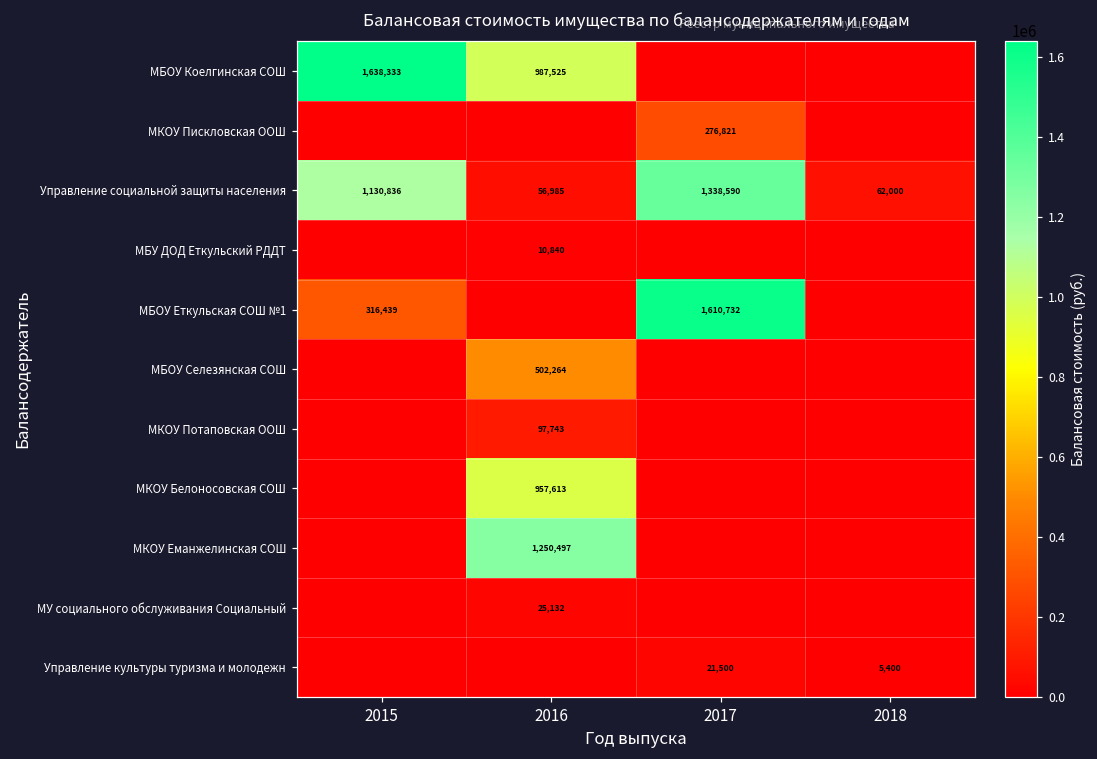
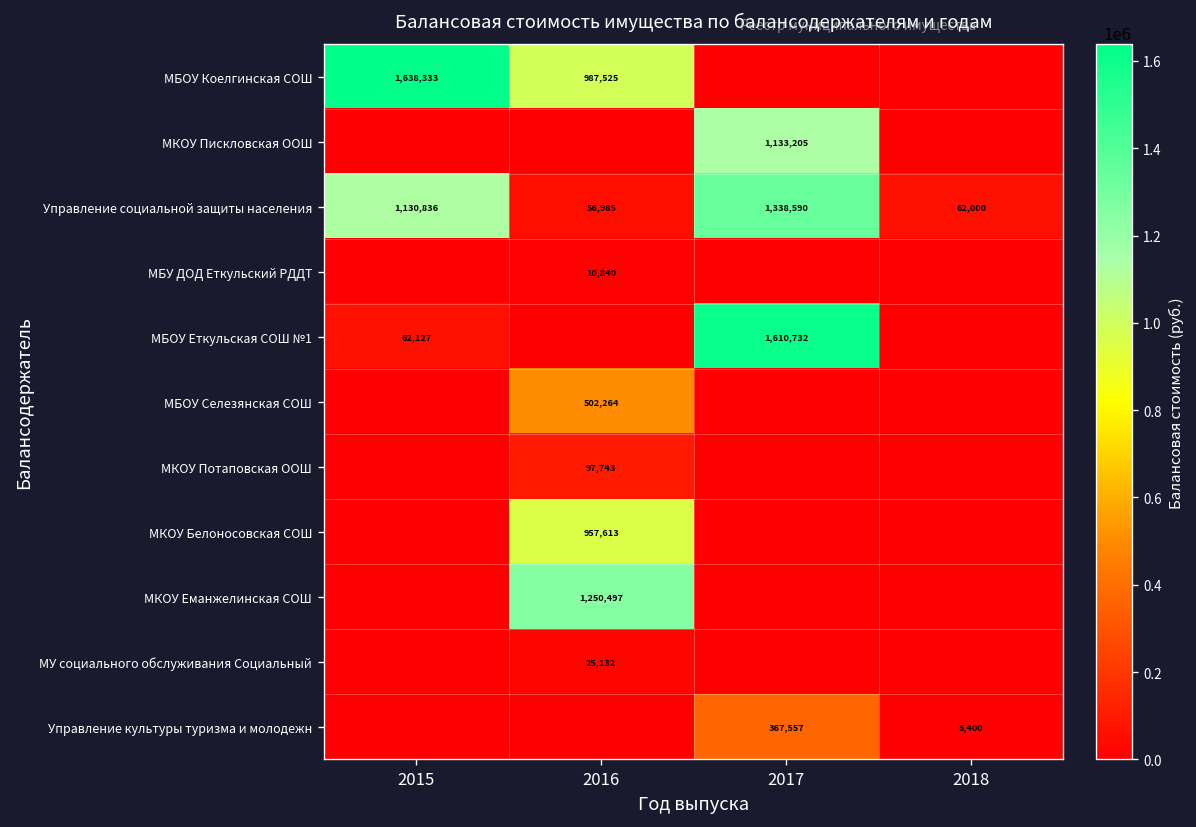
  {
    "МБОУ Коелгинская СОШ": {
      "2015": "1,638,333",
      "2016": "987,525"
    },
    "МКОУ Пискловская ООШ": {
-     "2017": "276,821"
+     "2017": "1,133,205"
    },
    "Управление социальной защиты населения": {
      "2015": "1,130,836",
      "2016": "56,985",
      "2017": "1,338,590",
      "2018": "62,000"
    },
    "МБУ ДОД Еткульский РДДТ": {
      "2016": "10,840"
    },
    "МБОУ Еткульская СОШ №1": {
-     "2015": "316,439",
+     "2015": "62,127",
      "2017": "1,610,732"
    },
    "МБОУ Селезянская СОШ": {
      "2016": "502,264"
    },
    "МКОУ Потаповская ООШ": {
      "2016": "97,743"
    },
    "МКОУ Белоносовская СОШ": {
      "2016": "957,613"
    },
    "МКОУ Еманжелинская СОШ": {
      "2016": "1,250,497"
    },
    "МУ социального обслуживания Социальный": {
      "2016": "25,132"
    },
    "Управление культуры туризма и молодежн": {
-     "2017": "21,500",
+     "2017": "367,557",
      "2018": "5,400"
    }
  }
